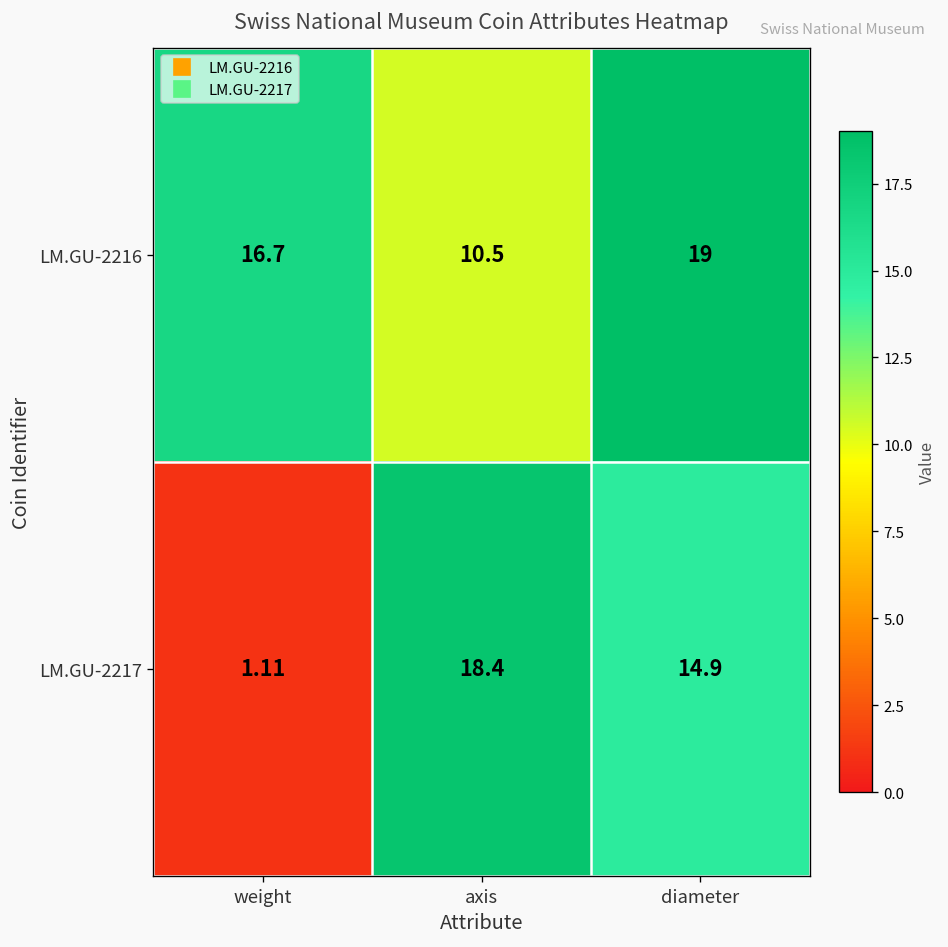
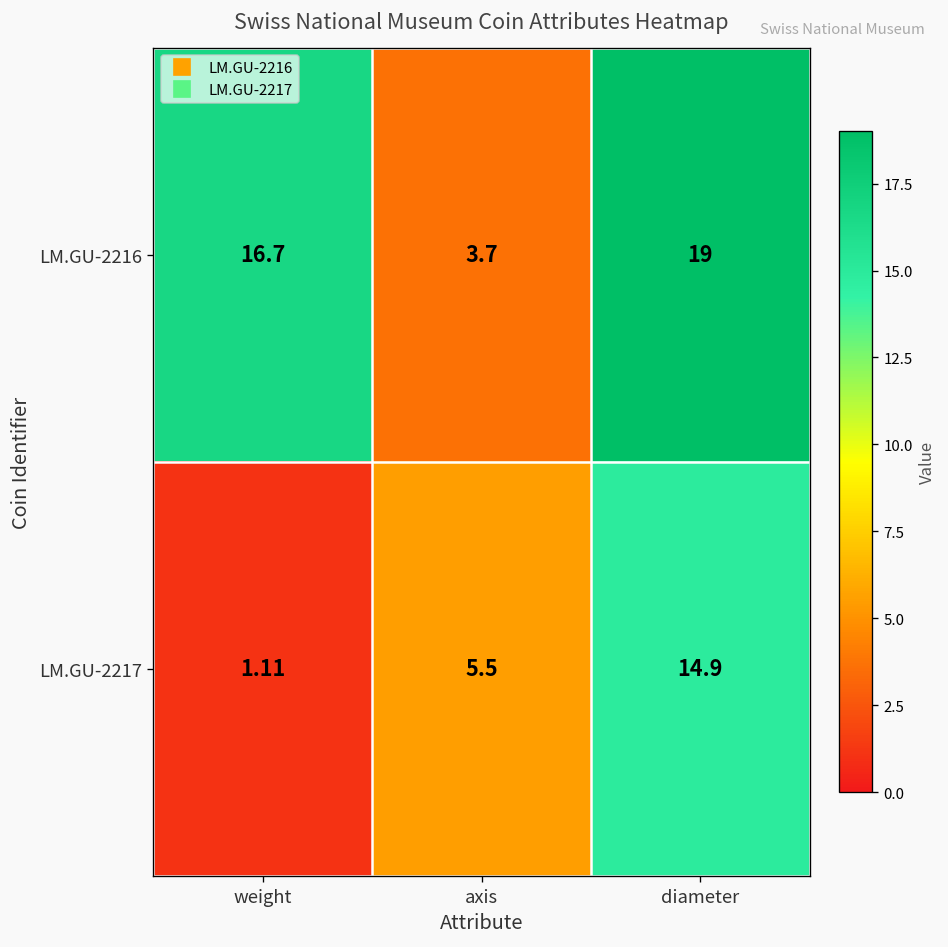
  {
    "LM.GU-2216": {
      "weight": 16.7,
-     "axis": 10.5,
+     "axis": 3.7,
      "diameter": 19
    },
    "LM.GU-2217": {
      "weight": 1.11,
-     "axis": 18.4,
+     "axis": 5.5,
      "diameter": 14.9
    }
  }
